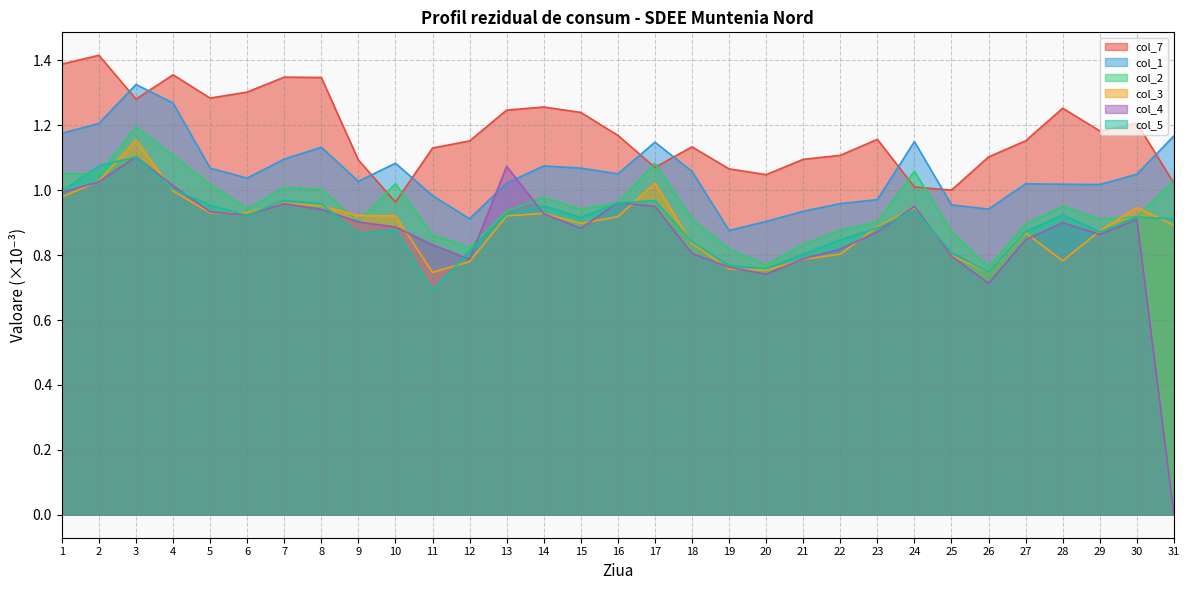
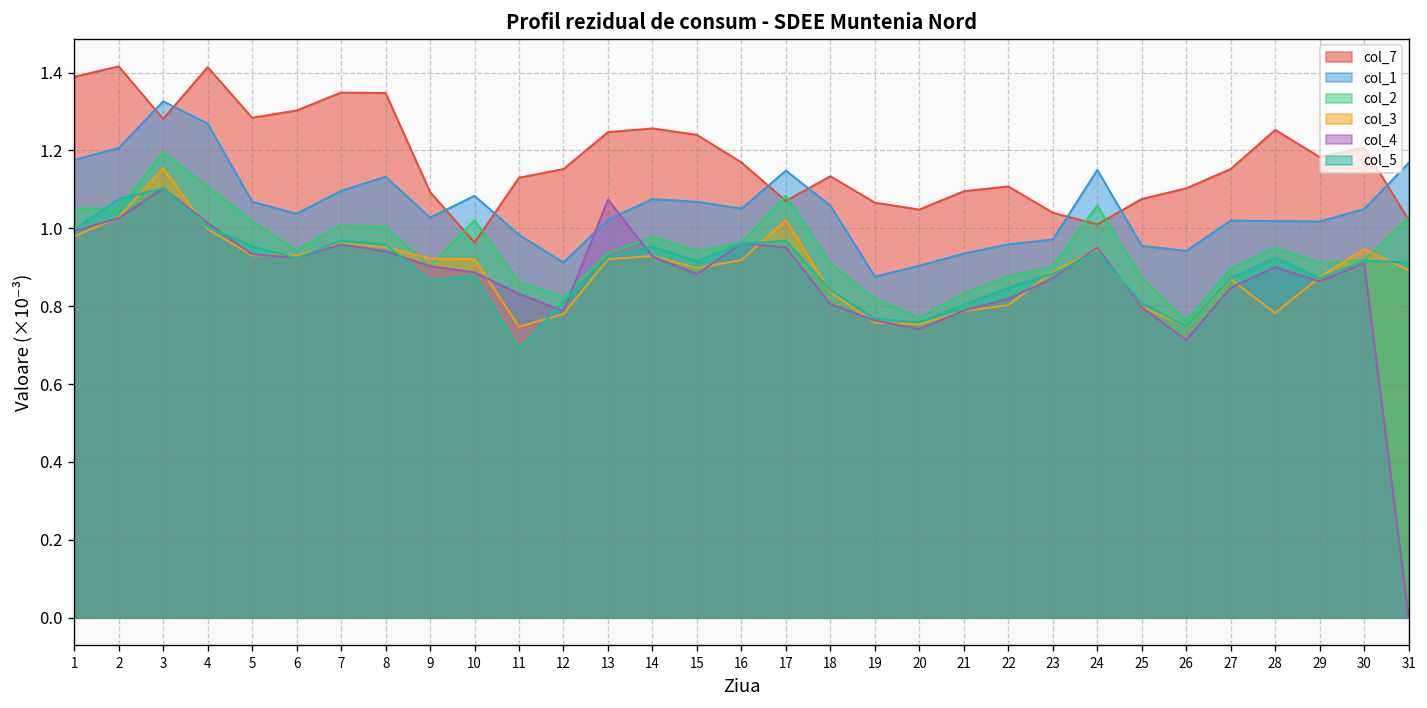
  {
    "col_7": {
      "1": 1.39,
      "2": 1.42,
      "3": 1.28,
-     "4": 1.36,
+     "4": 1.41,
      "5": 1.28,
      "6": 1.30,
      "7": 1.35,
      "8": 1.35,
      "9": 1.09,
      "10": 0.96,
      "11": 1.13,
      "12": 1.15,
      "13": 1.25,
      "14": 1.26,
      "15": 1.24,
      "16": 1.17,
      "17": 1.07,
      "18": 1.13,
      "19": 1.07,
      "20": 1.05,
      "21": 1.10,
      "22": 1.11,
-     "23": 1.16,
+     "23": 1.04,
      "24": 1.01,
-     "25": 1.00,
+     "25": 1.08,
      "26": 1.10,
      "27": 1.15,
      "28": 1.25,
      "29": 1.18
    },
    "col_3": {
      "1": 0.98,
      "3": 1.15,
      "9": 0.92,
      "10": 0.92,
      "11": 0.75,
      "15": 0.90,
      "16": 0.92,
      "17": 1.02,
      "22": 0.80,
      "28": 0.78,
      "30": 0.95,
      "31": 0.89
    },
    "col_4": {
      "4": 1.01,
      "8": 0.94,
      "10": 0.89,
      "11": 0.83,
      "13": 1.07,
      "15": 0.88,
      "17": 0.95,
      "18": 0.81,
      "20": 0.74,
      "22": 0.82,
      "23": 0.87,
      "26": 0.71,
      "27": 0.85,
      "28": 0.90,
      "29": 0.86,
      "31": 0.00
    }
  }
